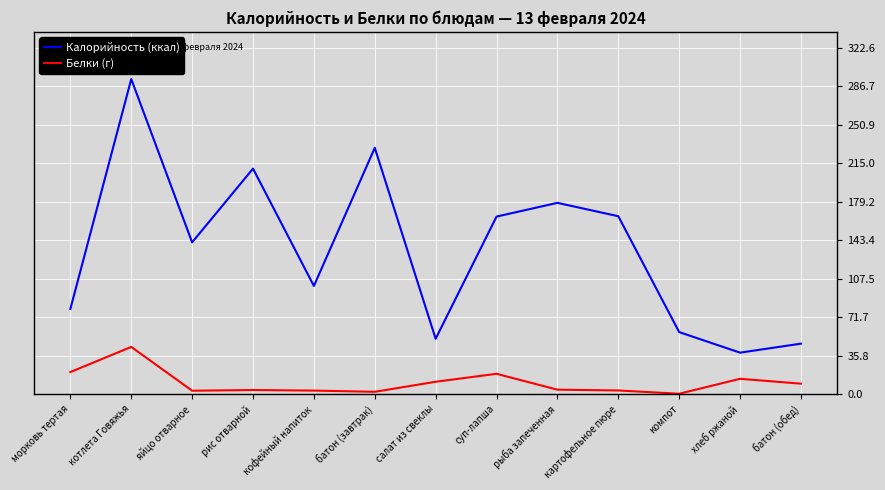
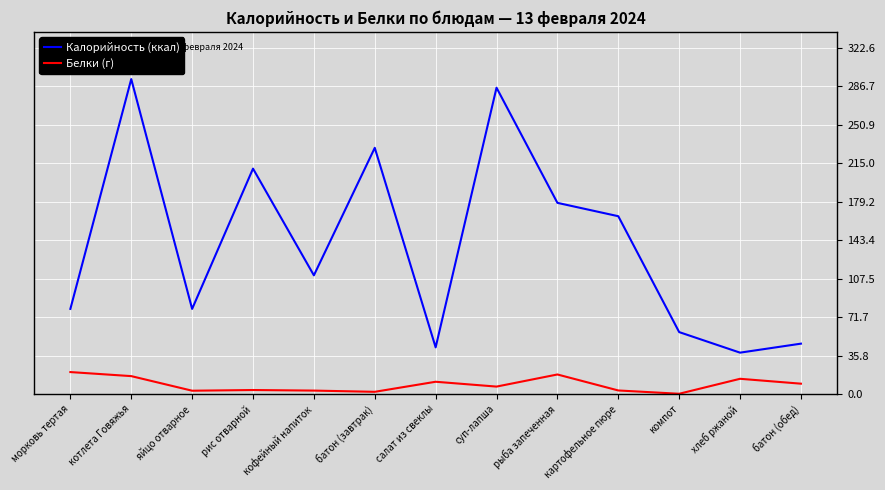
  {
    "Калорийность (ккал)": {
      "морковь тертая": 79,
      "котлета Говяжья": 293,
-     "яйцо отварное": 141,
+     "яйцо отварное": 79,
      "рис отварной": 210,
-     "кофейный напиток": 101,
+     "кофейный напиток": 111,
      "батон (завтрак)": 229,
-     "салат из свеклы": 51,
-     "суп-лапша": 165,
+     "салат из свеклы": 43,
+     "суп-лапша": 285,
      "рыба запеченная": 178,
      "картофельное пюре": 166,
      "компот": 58,
      "хлеб ржаной": 39,
      "батон (обед)": 47
    },
    "Белки (г)": {
      "морковь тертая": 20,
-     "котлета Говяжья": 44,
+     "котлета Говяжья": 17,
      "яйцо отварное": 3,
      "рис отварной": 4,
      "кофейный напиток": 3,
      "батон (завтрак)": 2,
      "салат из свеклы": 11,
-     "суп-лапша": 19,
-     "рыба запеченная": 4,
+     "суп-лапша": 7,
+     "рыба запеченная": 18,
      "картофельное пюре": 3,
      "компот": 0,
      "хлеб ржаной": 14,
      "батон (обед)": 10
    }
  }
